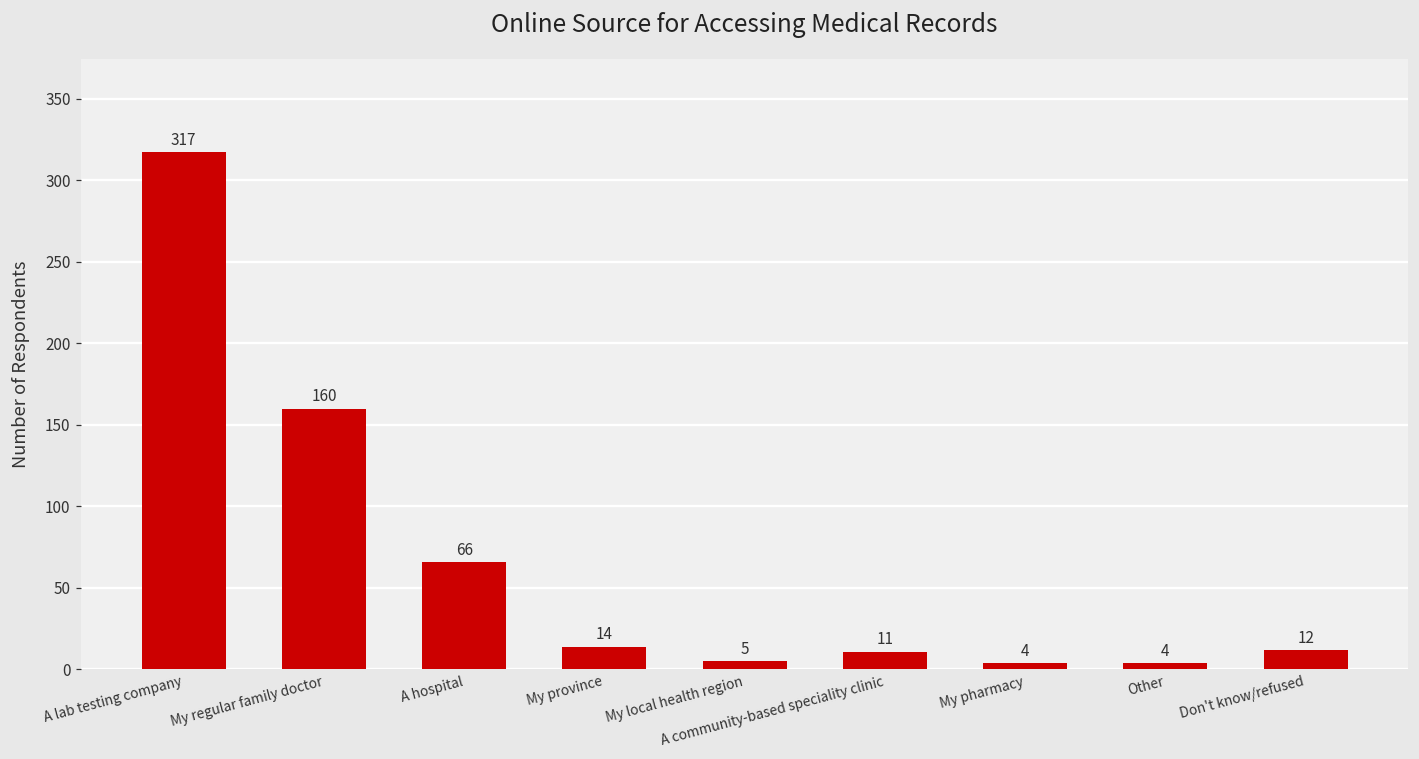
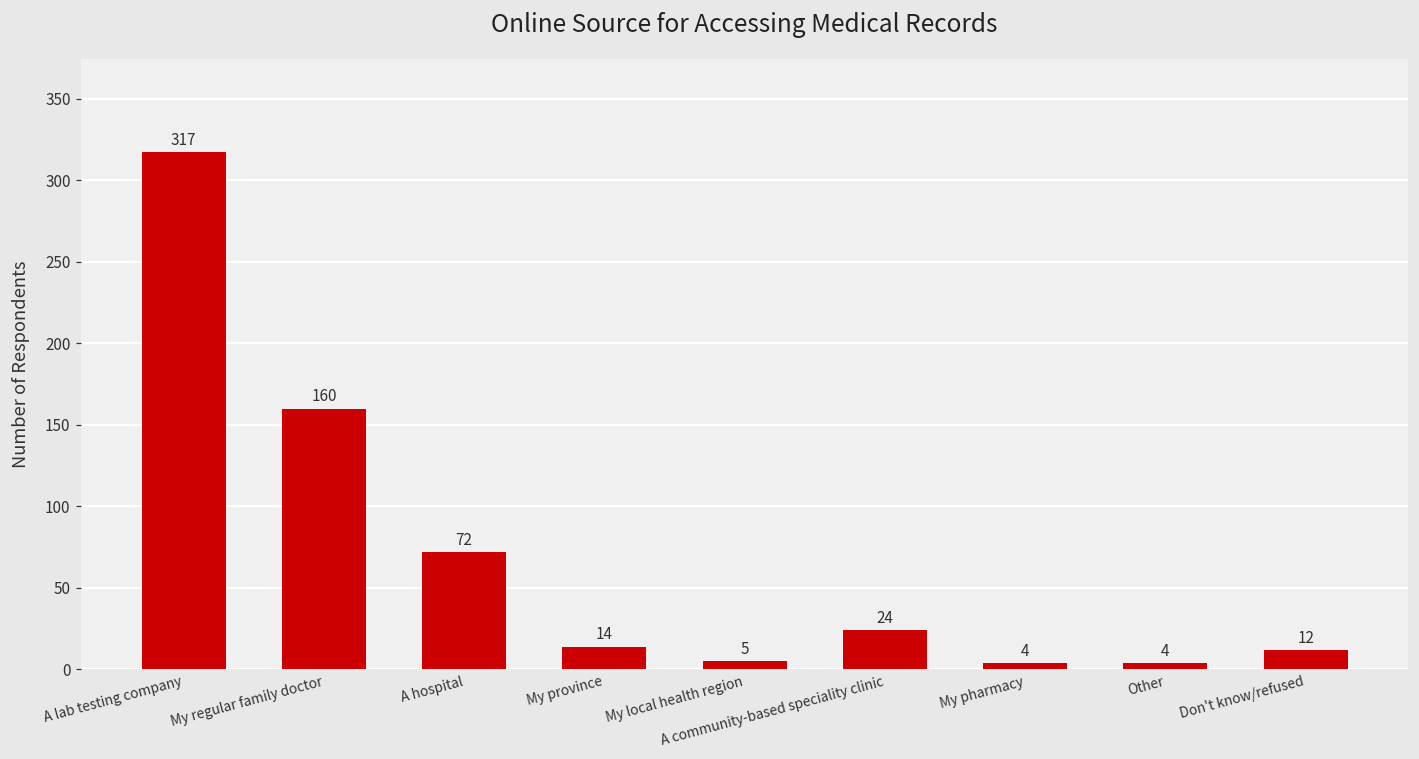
  {
    "A lab testing company": 317,
    "My regular family doctor": 160,
-   "A hospital": 66,
+   "A hospital": 72,
    "My province": 14,
    "My local health region": 5,
-   "A community-based speciality clinic": 11,
+   "A community-based speciality clinic": 24,
    "My pharmacy": 4,
    "Other": 4,
    "Don't know/refused": 12
  }
